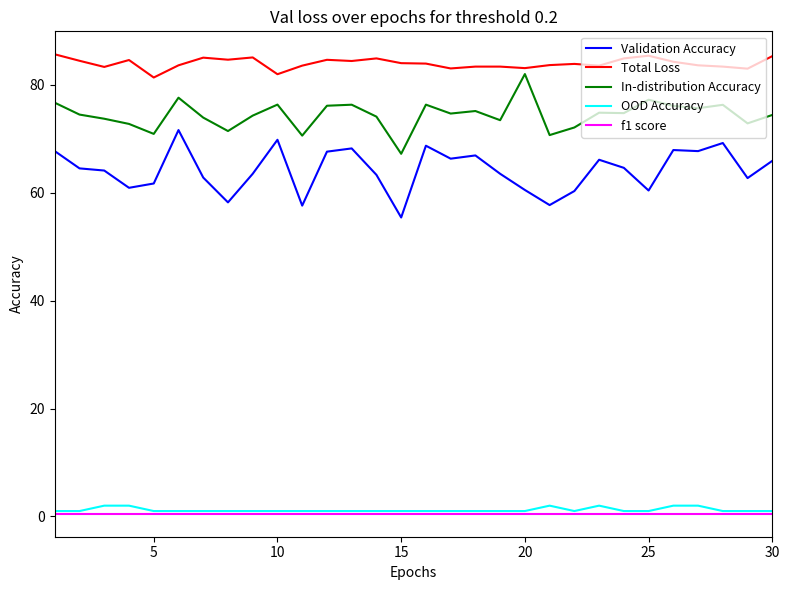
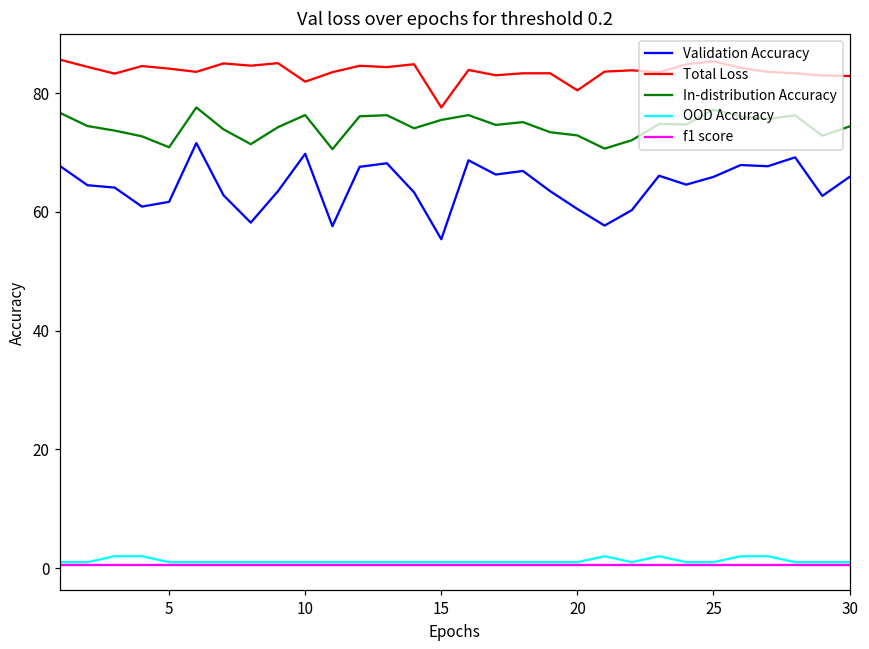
  {
    "Validation Accuracy": {
      "5": 62,
      "10": 70,
      "15": 55,
      "20": 61,
-     "25": 60,
+     "25": 66,
      "30": 66
    },
    "Total Loss": {
-     "5": 81,
+     "5": 84,
      "10": 82,
-     "15": 84,
-     "20": 83,
-     "30": 85
+     "15": 78,
+     "20": 80,
+     "30": 83
    },
    "In-distribution Accuracy": {
      "5": 71,
      "10": 76,
-     "15": 67,
-     "20": 82,
+     "15": 76,
+     "20": 73,
      "30": 74
    },
    "OOD Accuracy": {
      "5": 1,
      "10": 1,
      "15": 1,
      "20": 1,
      "25": 1,
      "30": 1
    },
    "f1 score": {
      "5": 1,
      "10": 1,
      "15": 1,
      "20": 1,
      "25": 1,
      "30": 1
    }
  }
